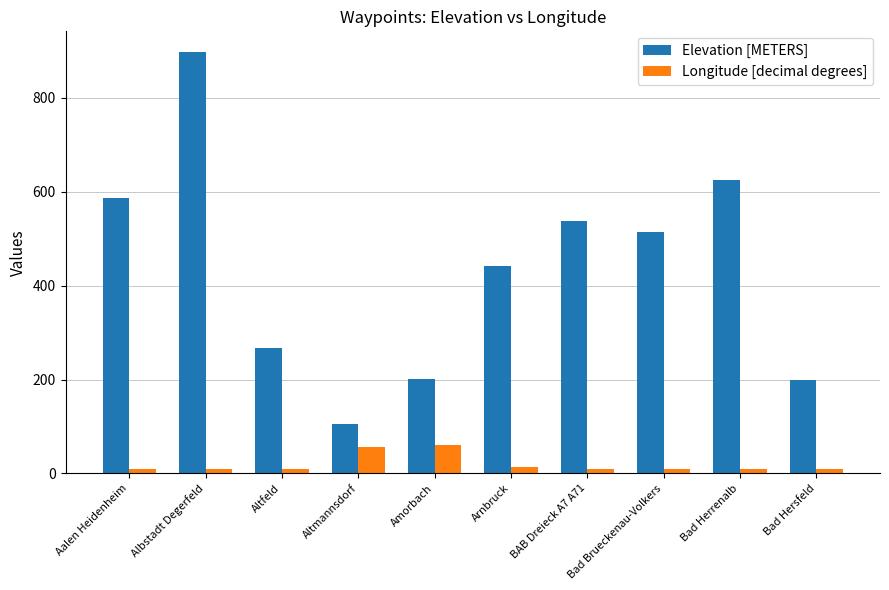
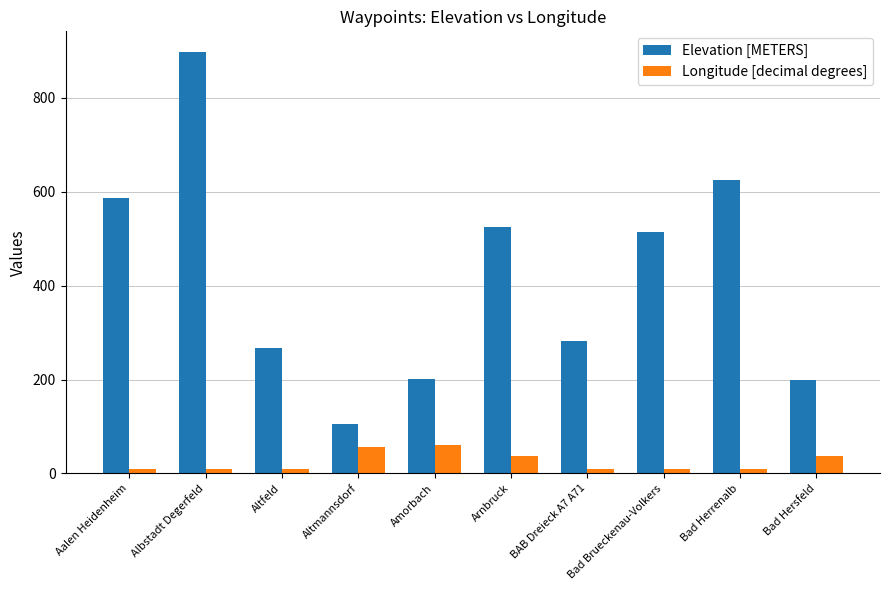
  {
    "Elevation [METERS]": {
      "Aalen Heidenheim": 590,
      "Albstadt Degerfeld": 900,
      "Altfeld": 270,
      "Altmannsdorf": 110,
      "Amorbach": 200,
-     "Arnbruck": 440,
-     "BAB Dreieck A7 A71": 540,
+     "Arnbruck": 520,
+     "BAB Dreieck A7 A71": 280,
      "Bad Brueckenau-Volkers": 510,
      "Bad Herrenalb": 630,
      "Bad Hersfeld": 200
    },
    "Longitude [decimal degrees]": {
      "Aalen Heidenheim": 10,
      "Albstadt Degerfeld": 10,
      "Altfeld": 10,
      "Altmannsdorf": 60,
      "Amorbach": 60,
-     "Arnbruck": 10,
+     "Arnbruck": 40,
      "BAB Dreieck A7 A71": 10,
      "Bad Brueckenau-Volkers": 10,
      "Bad Herrenalb": 10,
-     "Bad Hersfeld": 10
+     "Bad Hersfeld": 40
    }
  }
